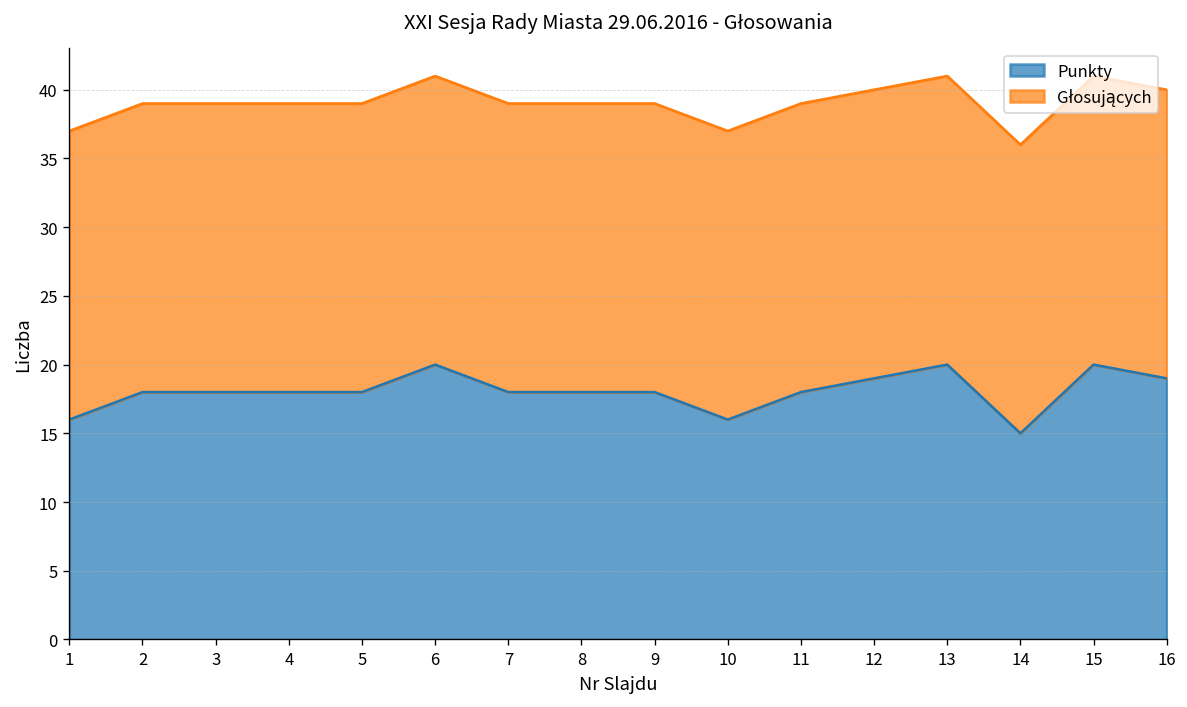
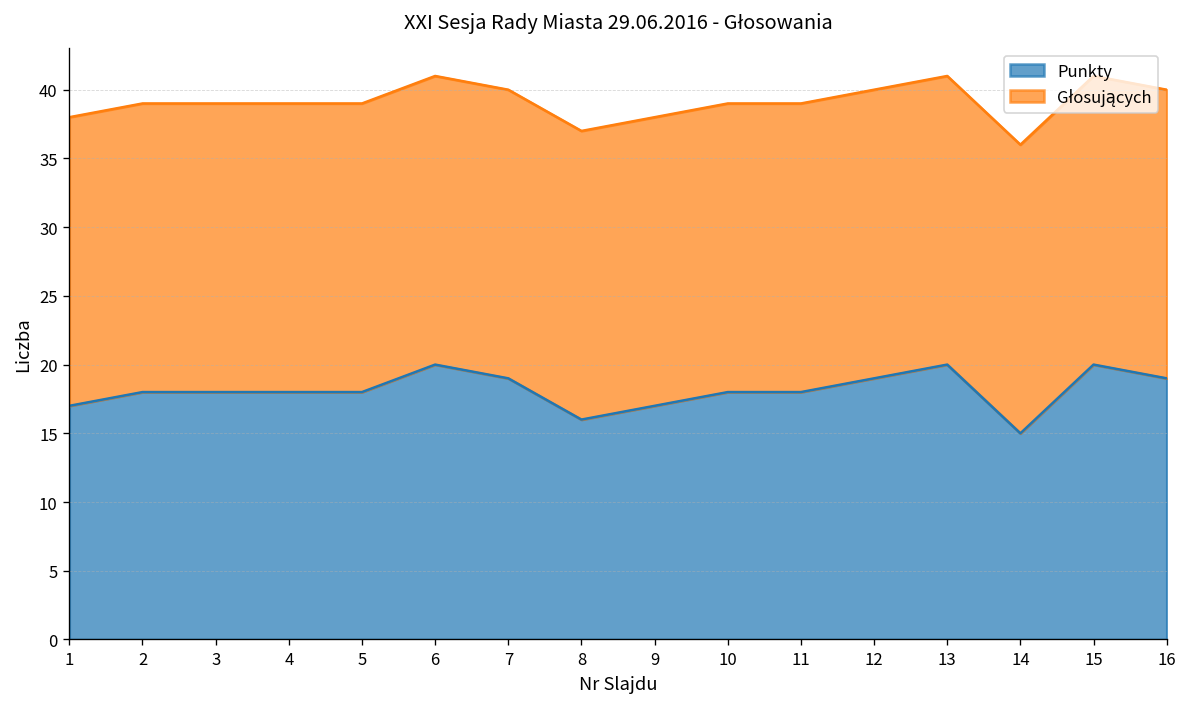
  {
    "Punkty": {
-     "1": 16,
+     "1": 17,
      "2": 18,
      "3": 18,
      "4": 18,
      "5": 18,
      "6": 20,
-     "7": 18,
-     "8": 18,
-     "9": 18,
-     "10": 16,
+     "7": 19,
+     "8": 16,
+     "9": 17,
+     "10": 18,
      "11": 18,
      "12": 19,
      "13": 20,
      "14": 15,
      "15": 20,
      "16": 19
    },
    "Głosujących": {
      "1": 21,
      "2": 21,
      "3": 21,
      "4": 21,
      "5": 21,
      "6": 21,
      "7": 21,
      "8": 21,
      "9": 21,
      "10": 21,
      "11": 21,
      "12": 21,
      "13": 21,
      "14": 21,
      "16": 21
    }
  }
